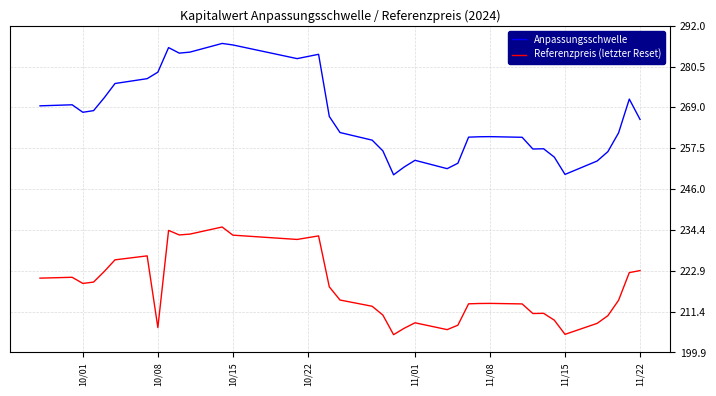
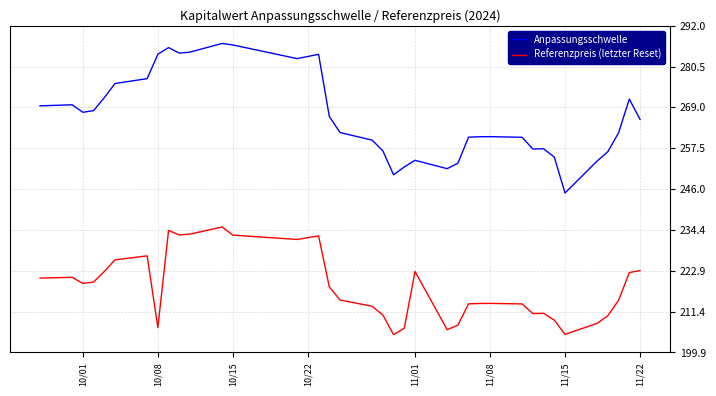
  {
    "Anpassungsschwelle": {
      "10/01": 268,
-     "10/08": 279,
+     "10/08": 284,
      "10/15": 287,
      "10/22": 283,
      "11/01": 254,
      "11/08": 261,
-     "11/15": 250,
+     "11/15": 245,
      "11/22": 266
    },
    "Referenzpreis (letzter Reset)": {
      "10/01": 219,
      "10/08": 207,
      "10/15": 233,
      "10/22": 232,
-     "11/01": 208,
+     "11/01": 223,
      "11/08": 214,
      "11/15": 205,
      "11/22": 223
    }
  }
